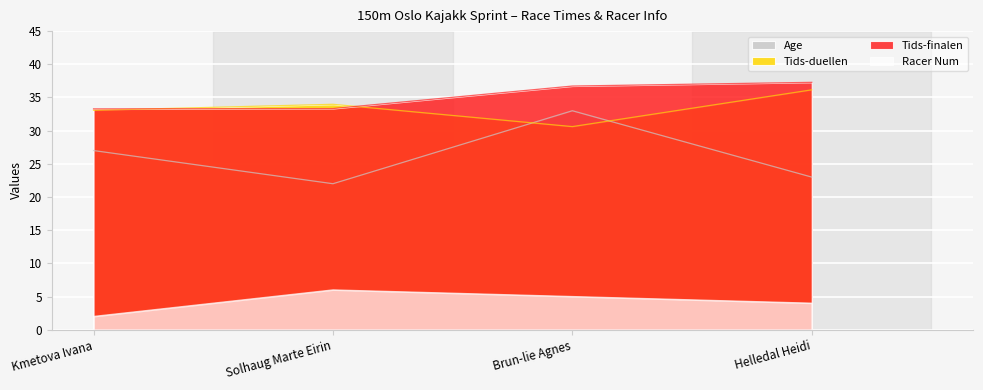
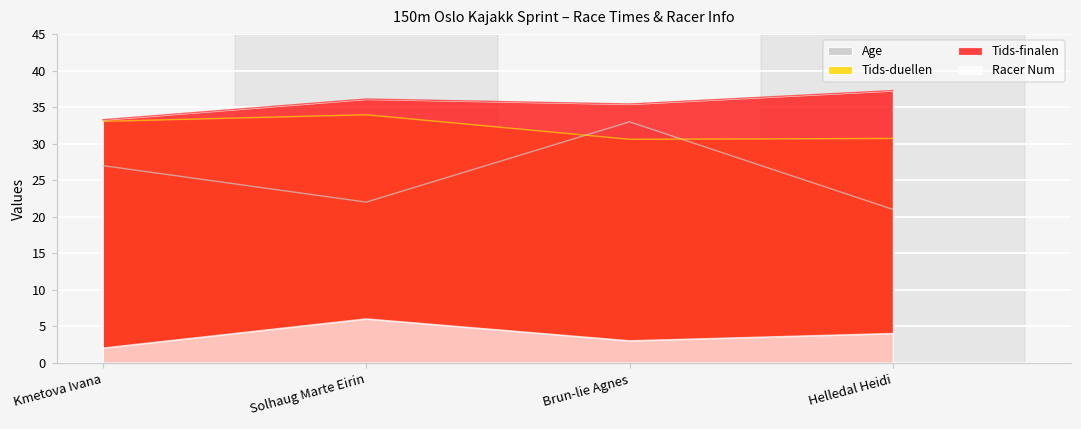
  {
    "Age": {
      "Kmetova Ivana": 27,
      "Solhaug Marte Eirin": 22,
      "Brun-lie Agnes": 33,
-     "Helledal Heidi": 23
+     "Helledal Heidi": 21
    },
    "Tids-duellen": {
      "Solhaug Marte Eirin": 34,
      "Brun-lie Agnes": 31,
-     "Helledal Heidi": 36
+     "Helledal Heidi": 31
    },
    "Tids-finalen": {
-     "Solhaug Marte Eirin": 33,
-     "Brun-lie Agnes": 37,
+     "Solhaug Marte Eirin": 36,
+     "Brun-lie Agnes": 35,
      "Helledal Heidi": 37
    },
    "Racer Num": {
      "Kmetova Ivana": 2,
      "Solhaug Marte Eirin": 6,
-     "Brun-lie Agnes": 5,
+     "Brun-lie Agnes": 3,
      "Helledal Heidi": 4
    }
  }
